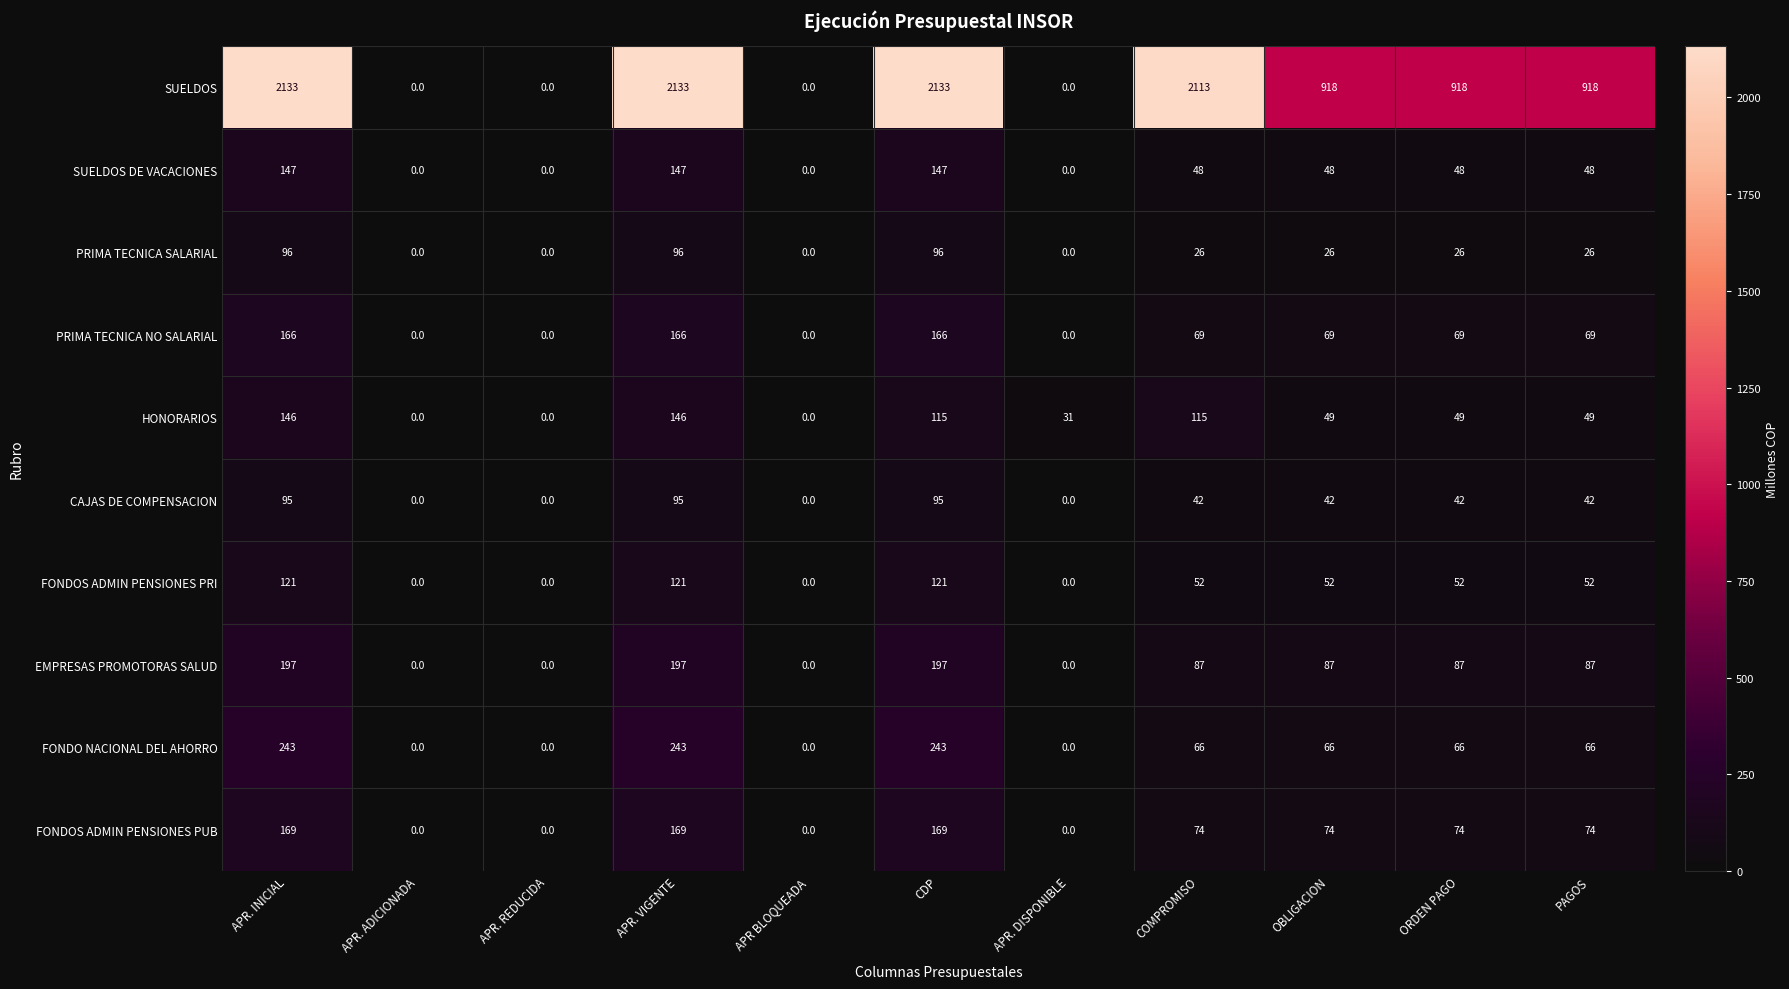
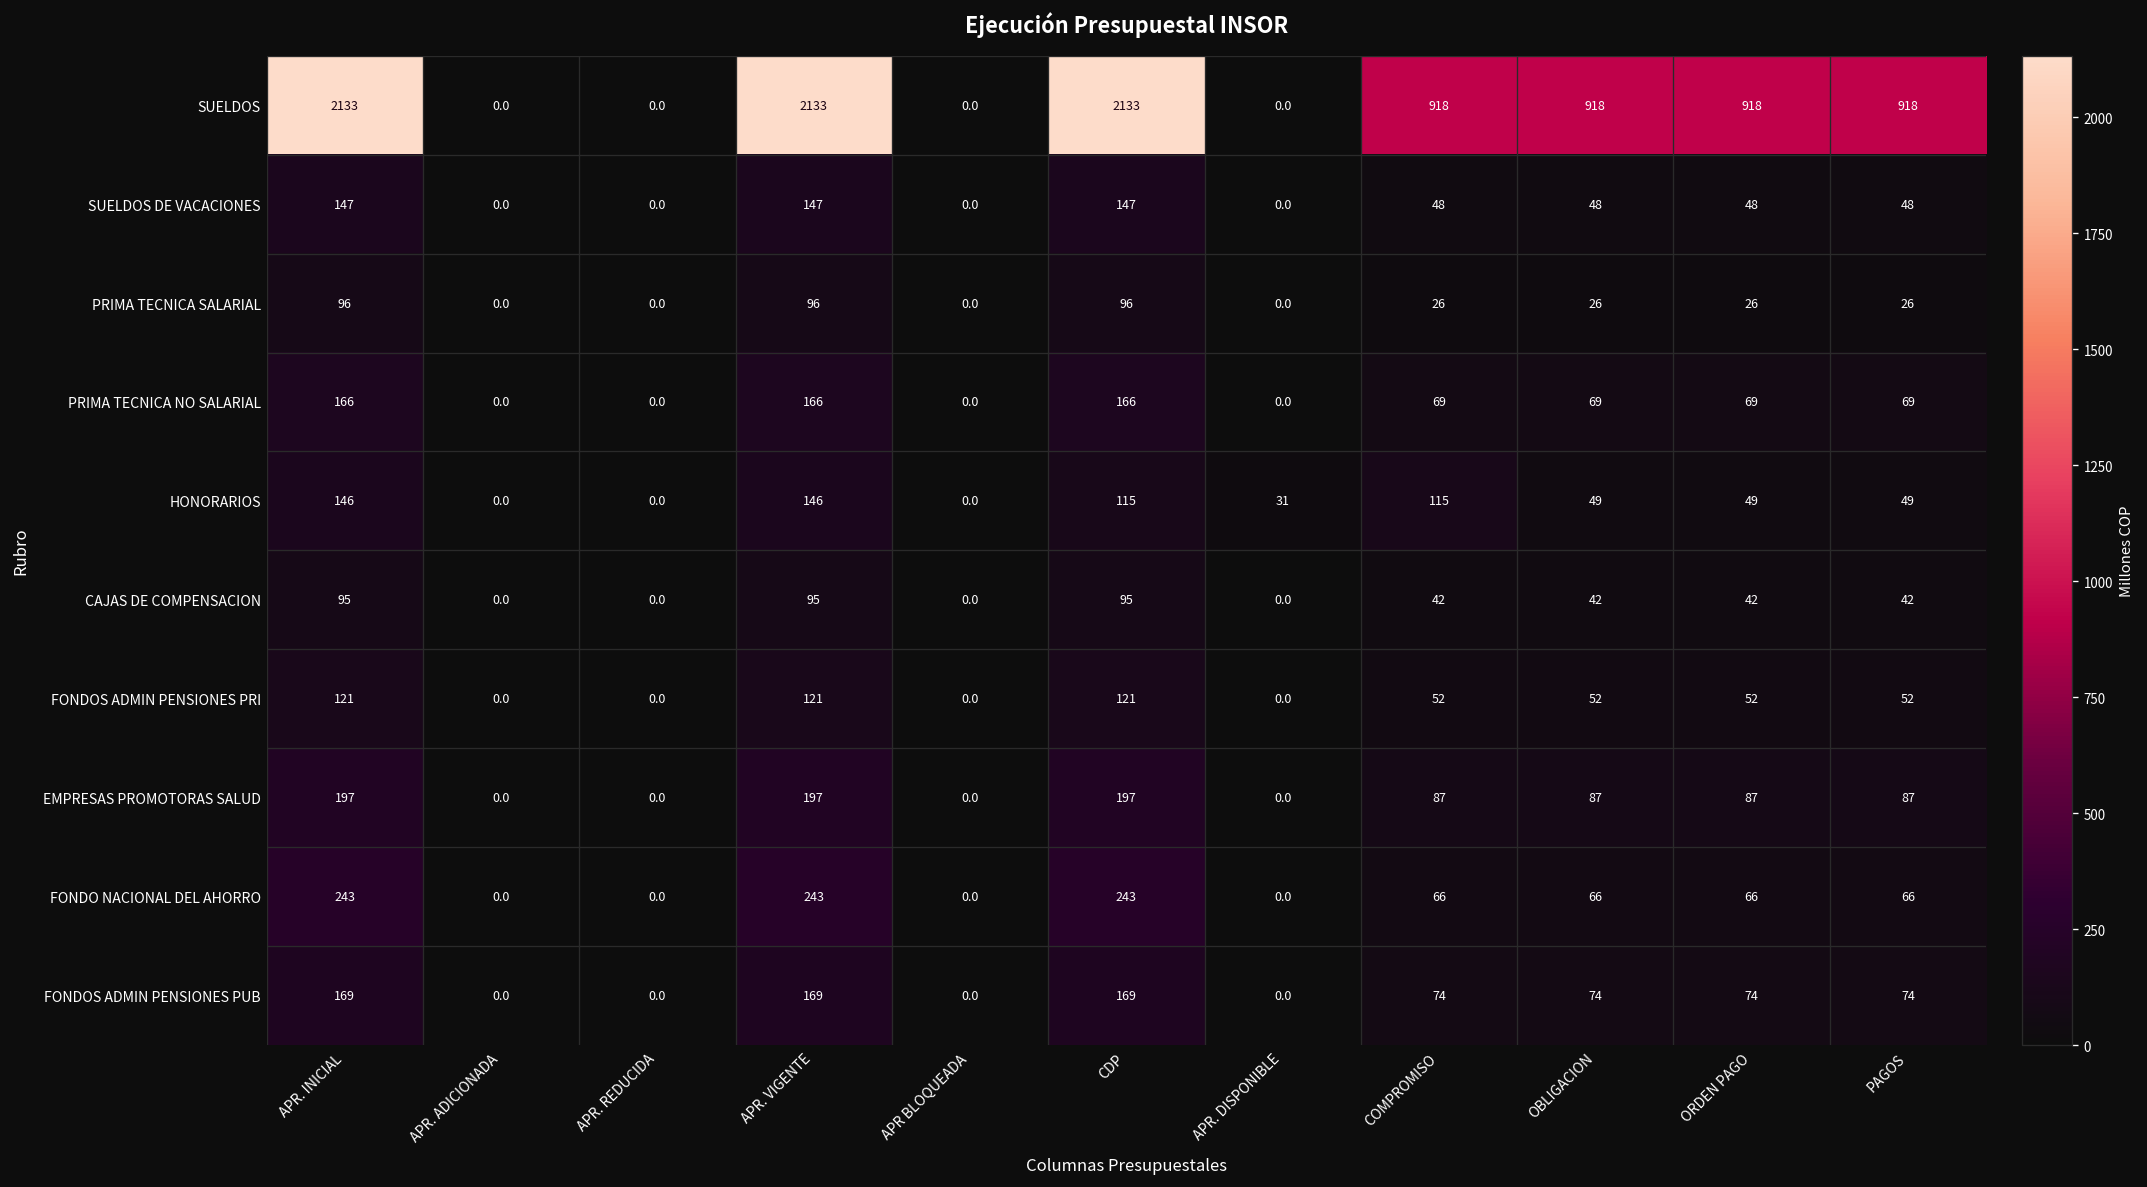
  {
    "SUELDOS": {
      "APR. INICIAL": 2133,
      "APR. ADICIONADA": 0.0,
      "APR. REDUCIDA": 0.0,
      "APR. VIGENTE": 2133,
      "APR BLOQUEADA": 0.0,
      "CDP": 2133,
      "APR. DISPONIBLE": 0.0,
-     "COMPROMISO": 2113,
+     "COMPROMISO": 918,
      "OBLIGACION": 918,
      "ORDEN PAGO": 918,
      "PAGOS": 918
    },
    "SUELDOS DE VACACIONES": {
      "APR. INICIAL": 147,
      "APR. ADICIONADA": 0.0,
      "APR. REDUCIDA": 0.0,
      "APR. VIGENTE": 147,
      "APR BLOQUEADA": 0.0,
      "CDP": 147,
      "APR. DISPONIBLE": 0.0,
      "COMPROMISO": 48,
      "OBLIGACION": 48,
      "ORDEN PAGO": 48,
      "PAGOS": 48
    },
    "PRIMA TECNICA SALARIAL": {
      "APR. INICIAL": 96,
      "APR. ADICIONADA": 0.0,
      "APR. REDUCIDA": 0.0,
      "APR. VIGENTE": 96,
      "APR BLOQUEADA": 0.0,
      "CDP": 96,
      "APR. DISPONIBLE": 0.0,
      "COMPROMISO": 26,
      "OBLIGACION": 26,
      "ORDEN PAGO": 26,
      "PAGOS": 26
    },
    "PRIMA TECNICA NO SALARIAL": {
      "APR. INICIAL": 166,
      "APR. ADICIONADA": 0.0,
      "APR. REDUCIDA": 0.0,
      "APR. VIGENTE": 166,
      "APR BLOQUEADA": 0.0,
      "CDP": 166,
      "APR. DISPONIBLE": 0.0,
      "COMPROMISO": 69,
      "OBLIGACION": 69,
      "ORDEN PAGO": 69,
      "PAGOS": 69
    },
    "HONORARIOS": {
      "APR. INICIAL": 146,
      "APR. ADICIONADA": 0.0,
      "APR. REDUCIDA": 0.0,
      "APR. VIGENTE": 146,
      "APR BLOQUEADA": 0.0,
      "CDP": 115,
      "APR. DISPONIBLE": 31,
      "COMPROMISO": 115,
      "OBLIGACION": 49,
      "ORDEN PAGO": 49,
      "PAGOS": 49
    },
    "CAJAS DE COMPENSACION": {
      "APR. INICIAL": 95,
      "APR. ADICIONADA": 0.0,
      "APR. REDUCIDA": 0.0,
      "APR. VIGENTE": 95,
      "APR BLOQUEADA": 0.0,
      "CDP": 95,
      "APR. DISPONIBLE": 0.0,
      "COMPROMISO": 42,
      "OBLIGACION": 42,
      "ORDEN PAGO": 42,
      "PAGOS": 42
    },
    "FONDOS ADMIN PENSIONES PRI": {
      "APR. INICIAL": 121,
      "APR. ADICIONADA": 0.0,
      "APR. REDUCIDA": 0.0,
      "APR. VIGENTE": 121,
      "APR BLOQUEADA": 0.0,
      "CDP": 121,
      "APR. DISPONIBLE": 0.0,
      "COMPROMISO": 52,
      "OBLIGACION": 52,
      "ORDEN PAGO": 52,
      "PAGOS": 52
    },
    "EMPRESAS PROMOTORAS SALUD": {
      "APR. INICIAL": 197,
      "APR. ADICIONADA": 0.0,
      "APR. REDUCIDA": 0.0,
      "APR. VIGENTE": 197,
      "APR BLOQUEADA": 0.0,
      "CDP": 197,
      "APR. DISPONIBLE": 0.0,
      "COMPROMISO": 87,
      "OBLIGACION": 87,
      "ORDEN PAGO": 87,
      "PAGOS": 87
    },
    "FONDO NACIONAL DEL AHORRO": {
      "APR. INICIAL": 243,
      "APR. ADICIONADA": 0.0,
      "APR. REDUCIDA": 0.0,
      "APR. VIGENTE": 243,
      "APR BLOQUEADA": 0.0,
      "CDP": 243,
      "APR. DISPONIBLE": 0.0,
      "COMPROMISO": 66,
      "OBLIGACION": 66,
      "ORDEN PAGO": 66,
      "PAGOS": 66
    },
    "FONDOS ADMIN PENSIONES PUB": {
      "APR. INICIAL": 169,
      "APR. ADICIONADA": 0.0,
      "APR. REDUCIDA": 0.0,
      "APR. VIGENTE": 169,
      "APR BLOQUEADA": 0.0,
      "CDP": 169,
      "APR. DISPONIBLE": 0.0,
      "COMPROMISO": 74,
      "OBLIGACION": 74,
      "ORDEN PAGO": 74,
      "PAGOS": 74
    }
  }
